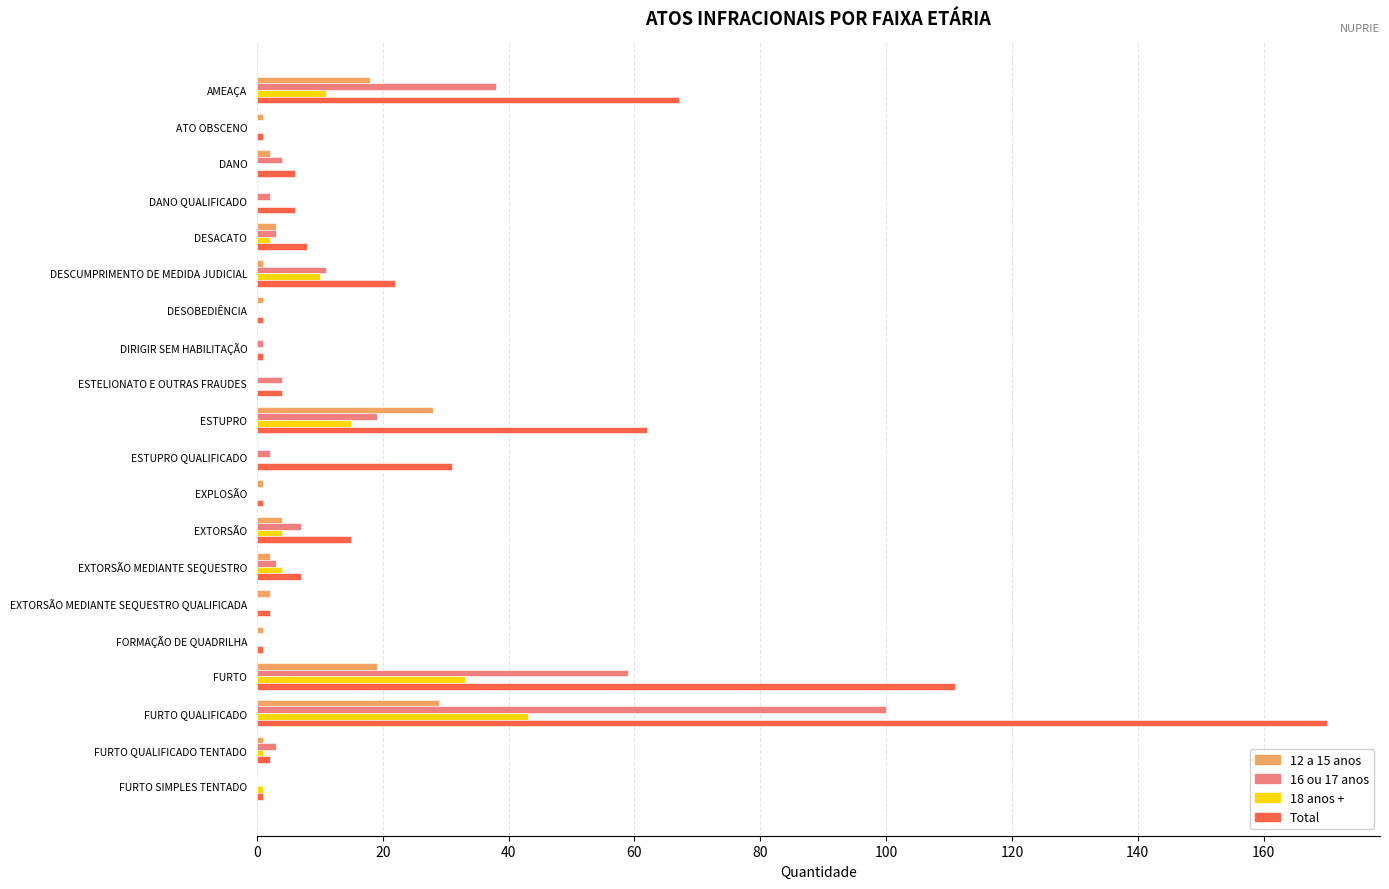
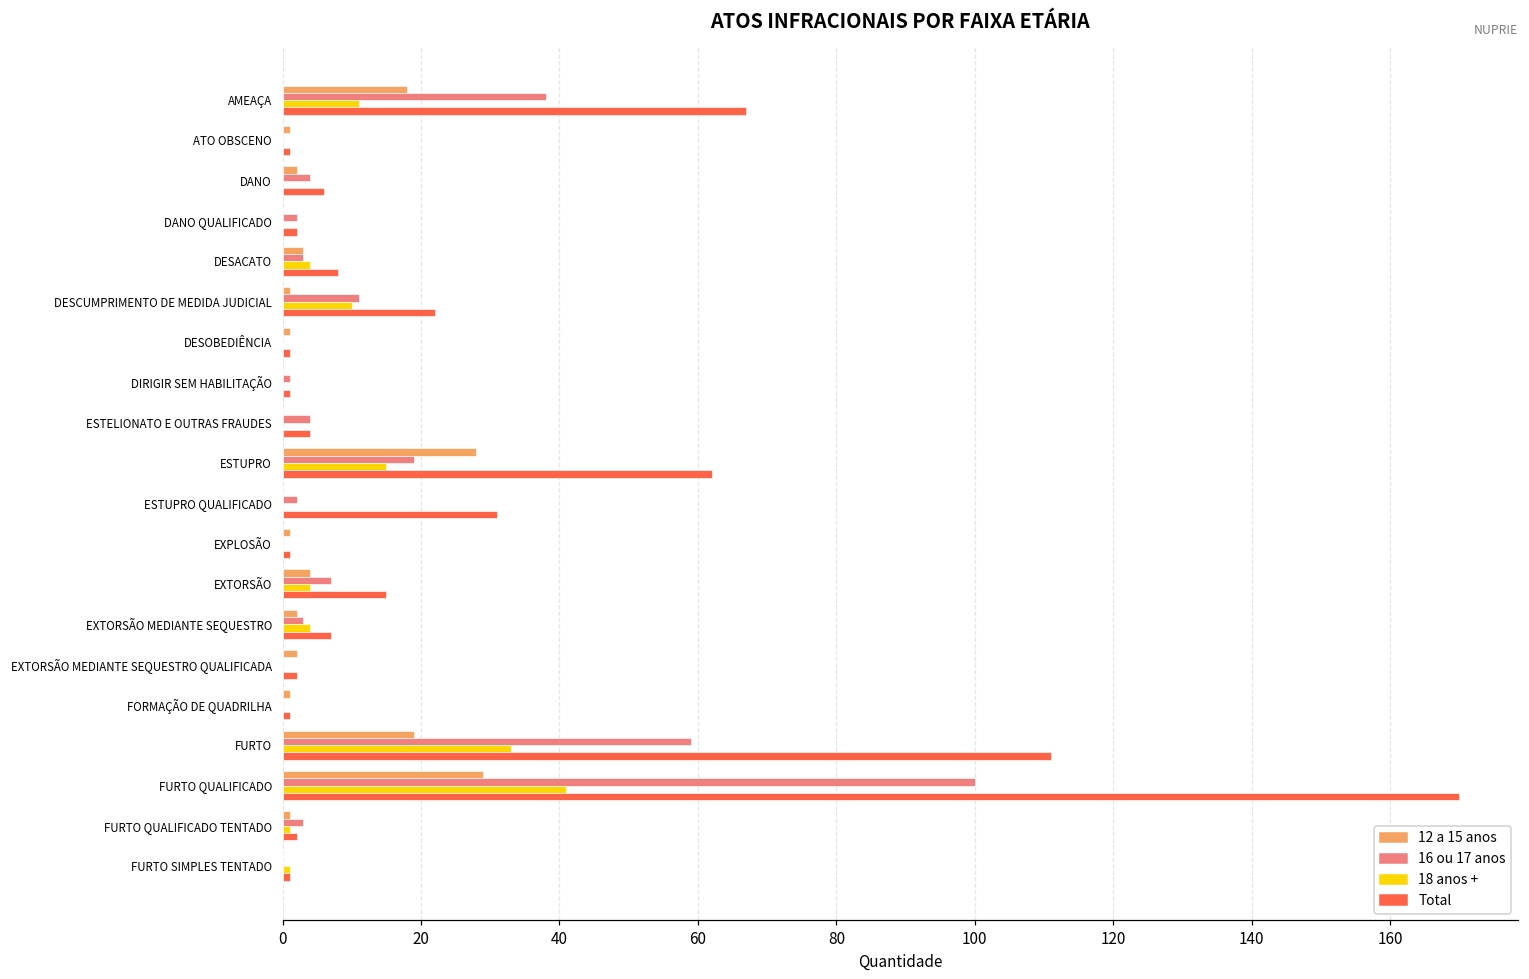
  {
    "18 anos +": {
      "AMEAÇA": 11,
      "ATO OBSCENO": 0,
      "DANO": 0,
      "DANO QUALIFICADO": 0,
-     "DESACATO": 2,
+     "DESACATO": 4,
      "DESCUMPRIMENTO DE MEDIDA JUDICIAL": 10,
      "DESOBEDIÊNCIA": 0,
      "DIRIGIR SEM HABILITAÇÃO": 0,
      "ESTELIONATO E OUTRAS FRAUDES": 0,
      "ESTUPRO": 15,
      "ESTUPRO QUALIFICADO": 0,
      "EXPLOSÃO": 0,
      "EXTORSÃO": 4,
      "EXTORSÃO MEDIANTE SEQUESTRO": 4,
      "EXTORSÃO MEDIANTE SEQUESTRO QUALIFICADA": 0,
      "FORMAÇÃO DE QUADRILHA": 0,
      "FURTO": 33,
-     "FURTO QUALIFICADO": 43,
+     "FURTO QUALIFICADO": 41,
      "FURTO QUALIFICADO TENTADO": 1,
      "FURTO SIMPLES TENTADO": 1
    },
    "Total": {
      "AMEAÇA": 67,
      "ATO OBSCENO": 1,
      "DANO": 6,
-     "DANO QUALIFICADO": 6,
+     "DANO QUALIFICADO": 2,
      "DESACATO": 8,
      "DESCUMPRIMENTO DE MEDIDA JUDICIAL": 22,
      "DESOBEDIÊNCIA": 1,
      "DIRIGIR SEM HABILITAÇÃO": 1,
      "ESTELIONATO E OUTRAS FRAUDES": 4,
      "ESTUPRO": 62,
      "ESTUPRO QUALIFICADO": 31,
      "EXPLOSÃO": 1,
      "EXTORSÃO": 15,
      "EXTORSÃO MEDIANTE SEQUESTRO": 7,
      "EXTORSÃO MEDIANTE SEQUESTRO QUALIFICADA": 2,
      "FORMAÇÃO DE QUADRILHA": 1,
      "FURTO": 111,
      "FURTO QUALIFICADO": 170,
      "FURTO QUALIFICADO TENTADO": 2,
      "FURTO SIMPLES TENTADO": 1
    }
  }
